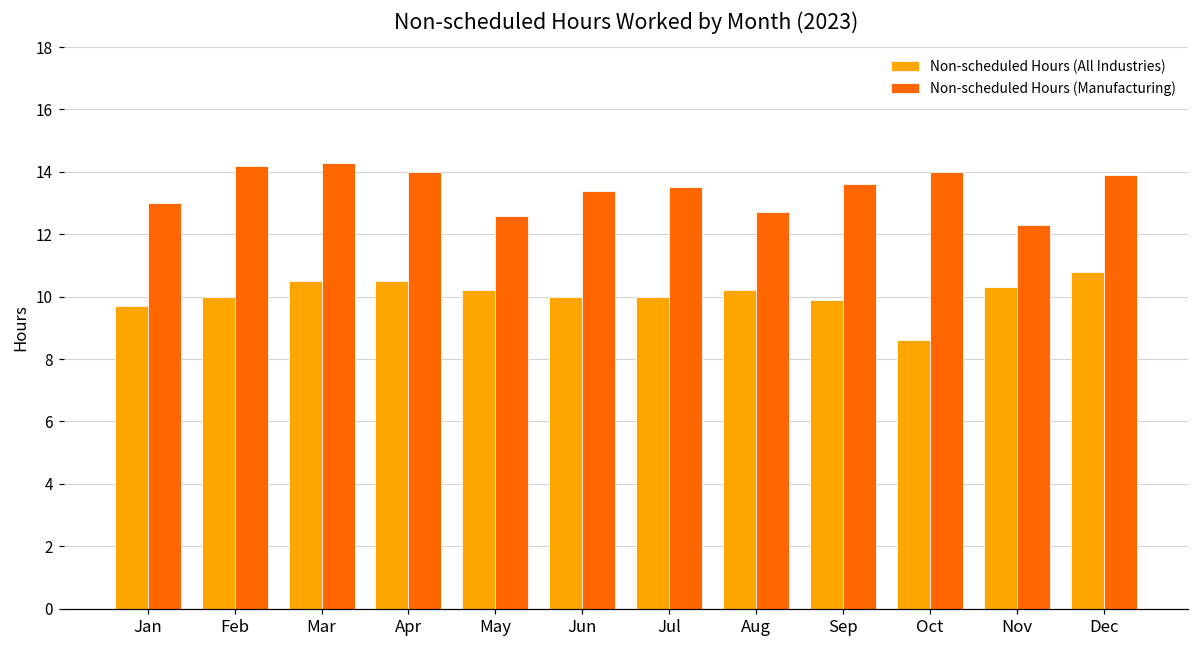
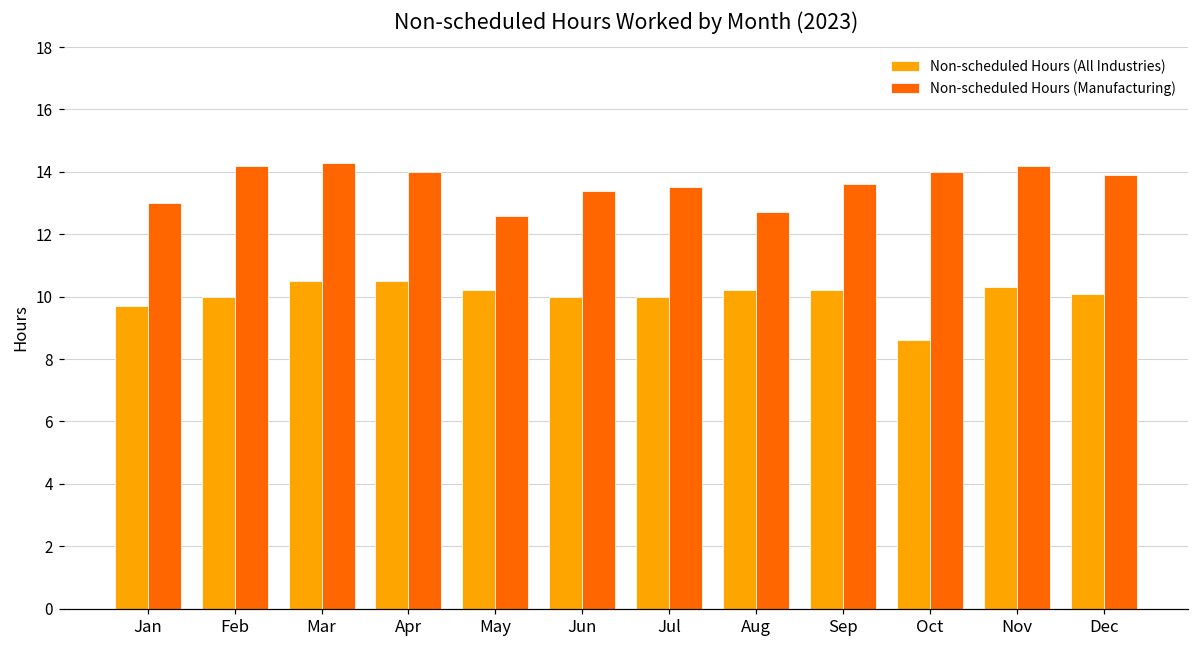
  {
    "Non-scheduled Hours (All Industries)": {
      "Jan": 9.7,
      "Feb": 10.0,
      "Mar": 10.5,
      "Apr": 10.5,
      "May": 10.2,
      "Jun": 10.0,
      "Jul": 10.0,
      "Aug": 10.2,
-     "Sep": 9.9,
+     "Sep": 10.2,
      "Oct": 8.6,
      "Nov": 10.3,
-     "Dec": 10.8
+     "Dec": 10.1
    },
    "Non-scheduled Hours (Manufacturing)": {
      "Jan": 13.0,
      "Feb": 14.2,
      "Mar": 14.3,
      "Apr": 14.0,
      "May": 12.6,
      "Jun": 13.4,
      "Jul": 13.5,
      "Aug": 12.7,
      "Sep": 13.6,
      "Oct": 14.0,
-     "Nov": 12.3,
+     "Nov": 14.2,
      "Dec": 13.9
    }
  }
